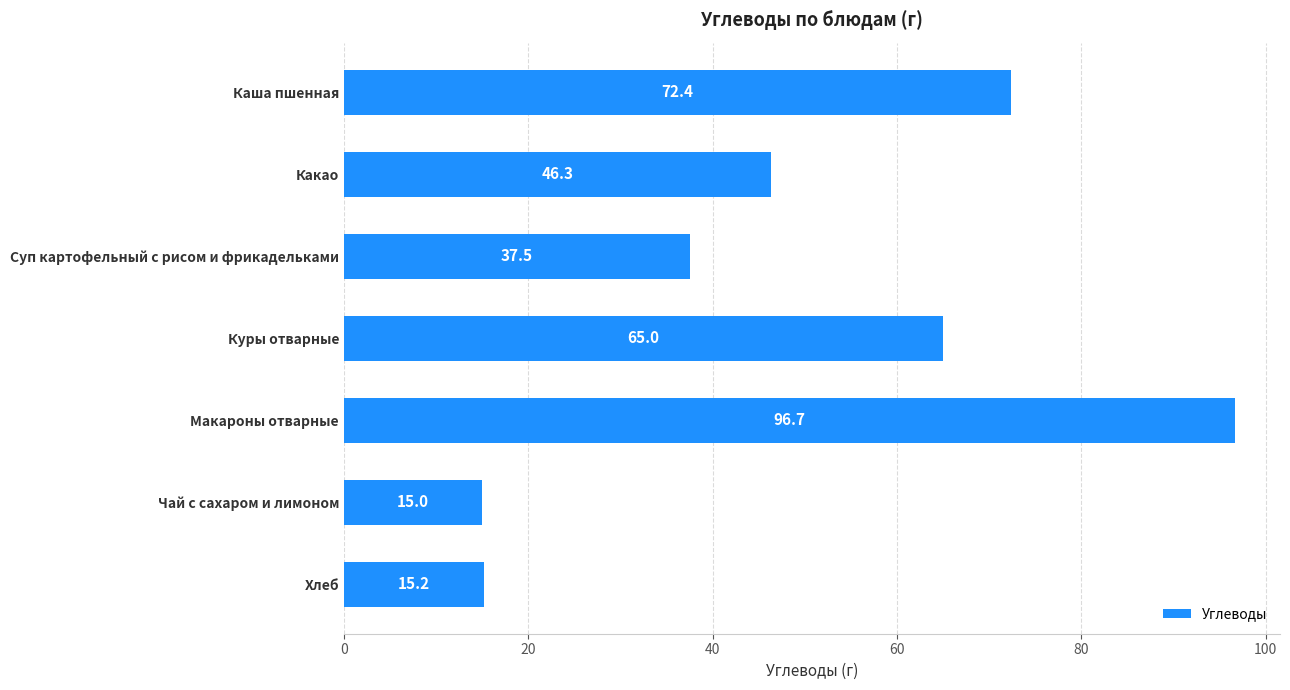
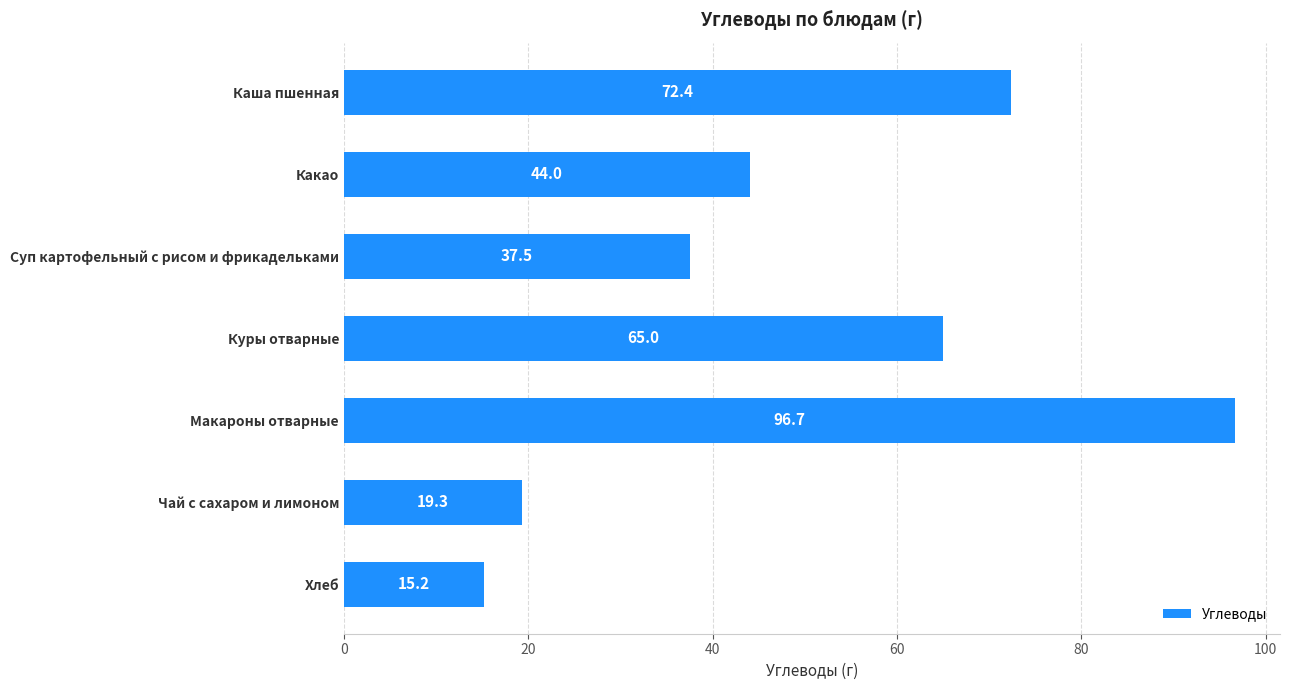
  {
    "Каша пшенная": 72.4,
-   "Какао": 46.3,
+   "Какао": 44.0,
    "Суп картофельный с рисом и фрикадельками": 37.5,
    "Куры отварные": 65.0,
    "Макароны отварные": 96.7,
-   "Чай с сахаром и лимоном": 15.0,
+   "Чай с сахаром и лимоном": 19.3,
    "Хлеб": 15.2
  }
